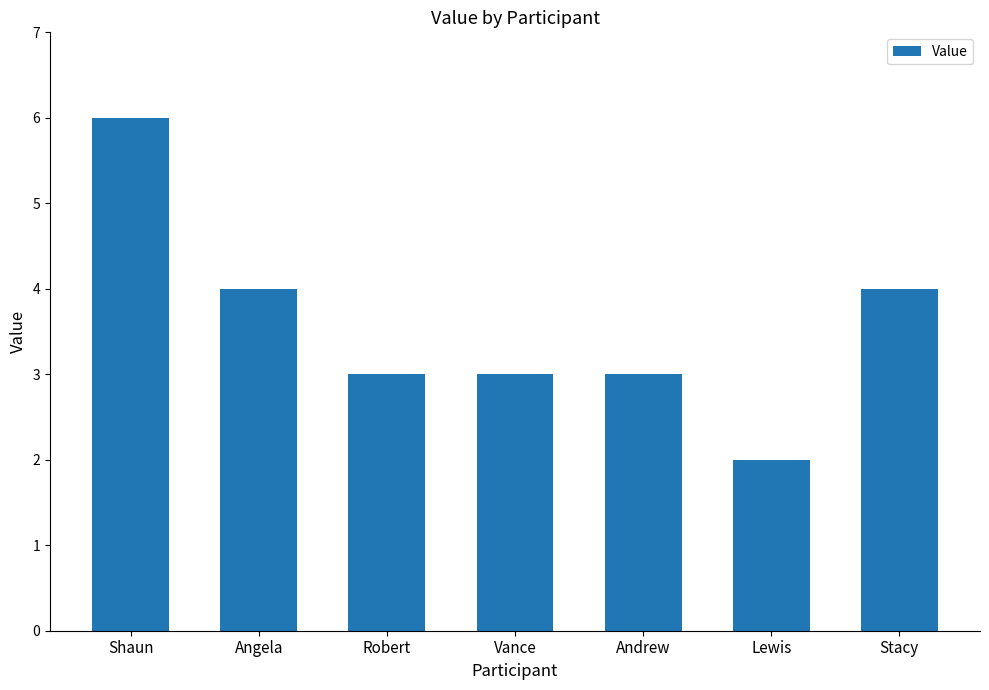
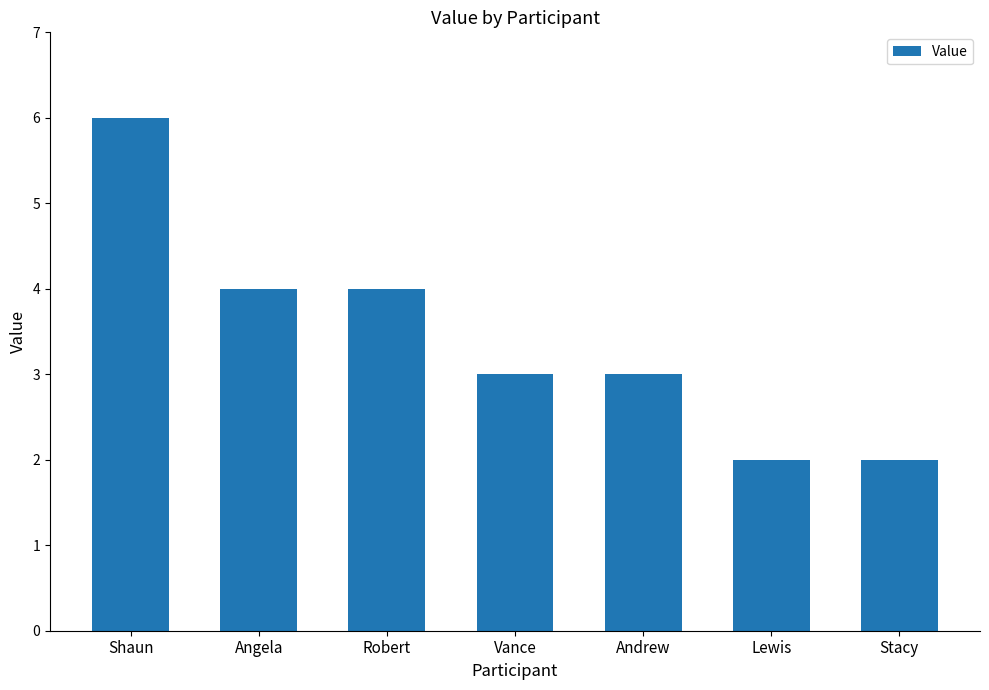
  {
    "Shaun": 6,
    "Angela": 4,
-   "Robert": 3,
+   "Robert": 4,
    "Vance": 3,
    "Andrew": 3,
    "Lewis": 2,
-   "Stacy": 4
+   "Stacy": 2
  }
